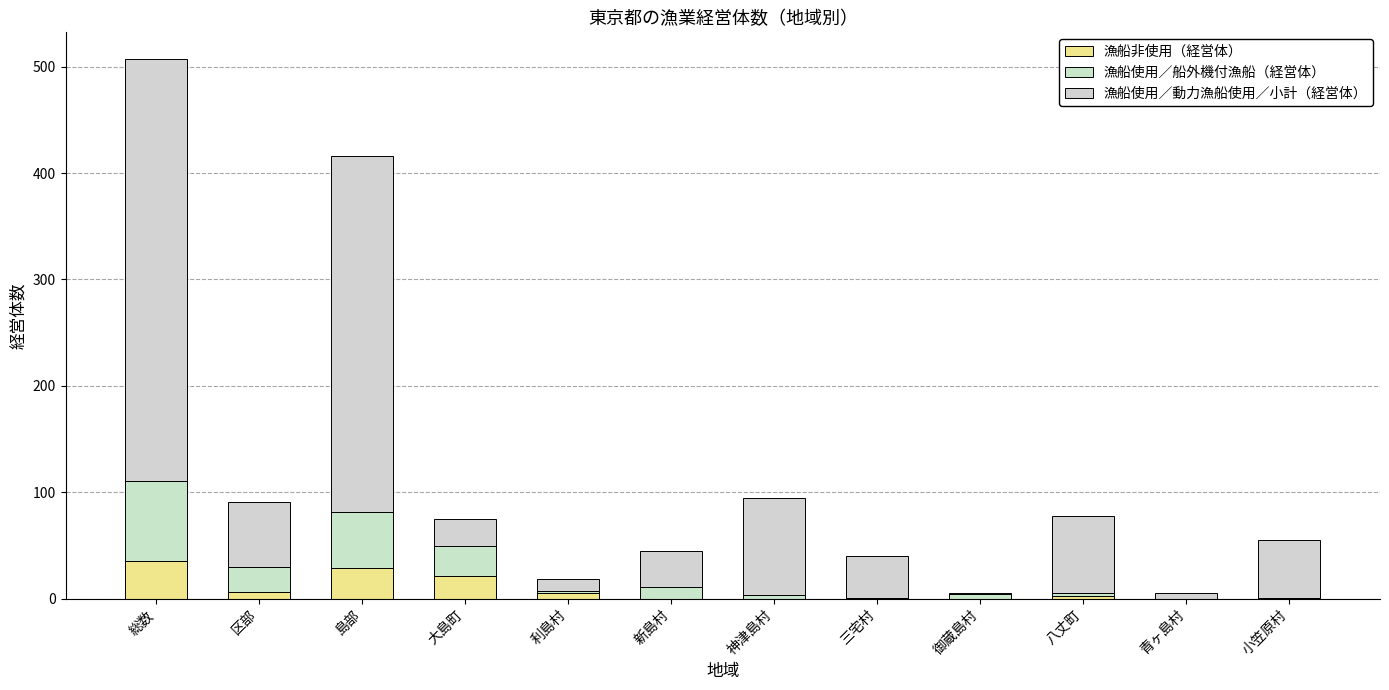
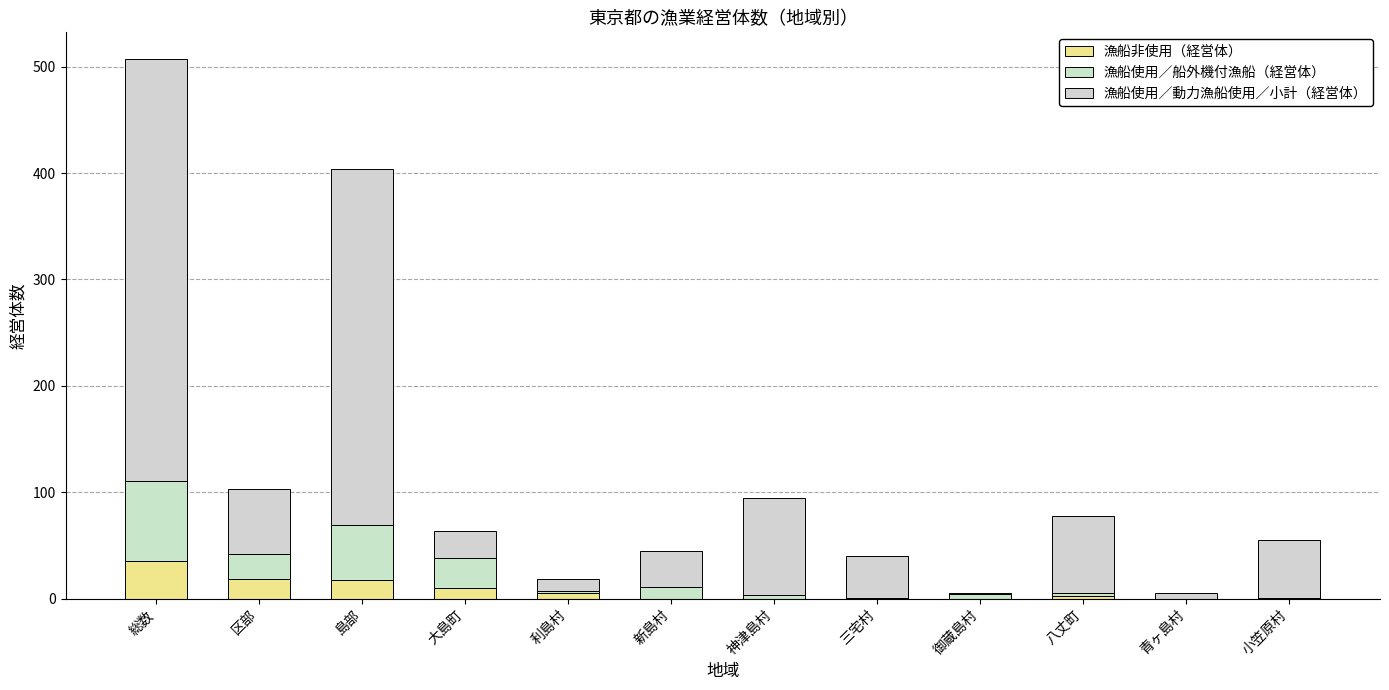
  {
    "漁船非使用（経営体）": {
      "総数": 35,
-     "区部": 6,
-     "島部": 29,
-     "大島町": 21,
+     "区部": 18,
+     "島部": 17,
+     "大島町": 10,
      "利島村": 5,
      "新島村": 0,
      "神津島村": 0,
      "御蔵島村": 0,
      "青ヶ島村": 0,
      "小笠原村": 0
    }
  }
